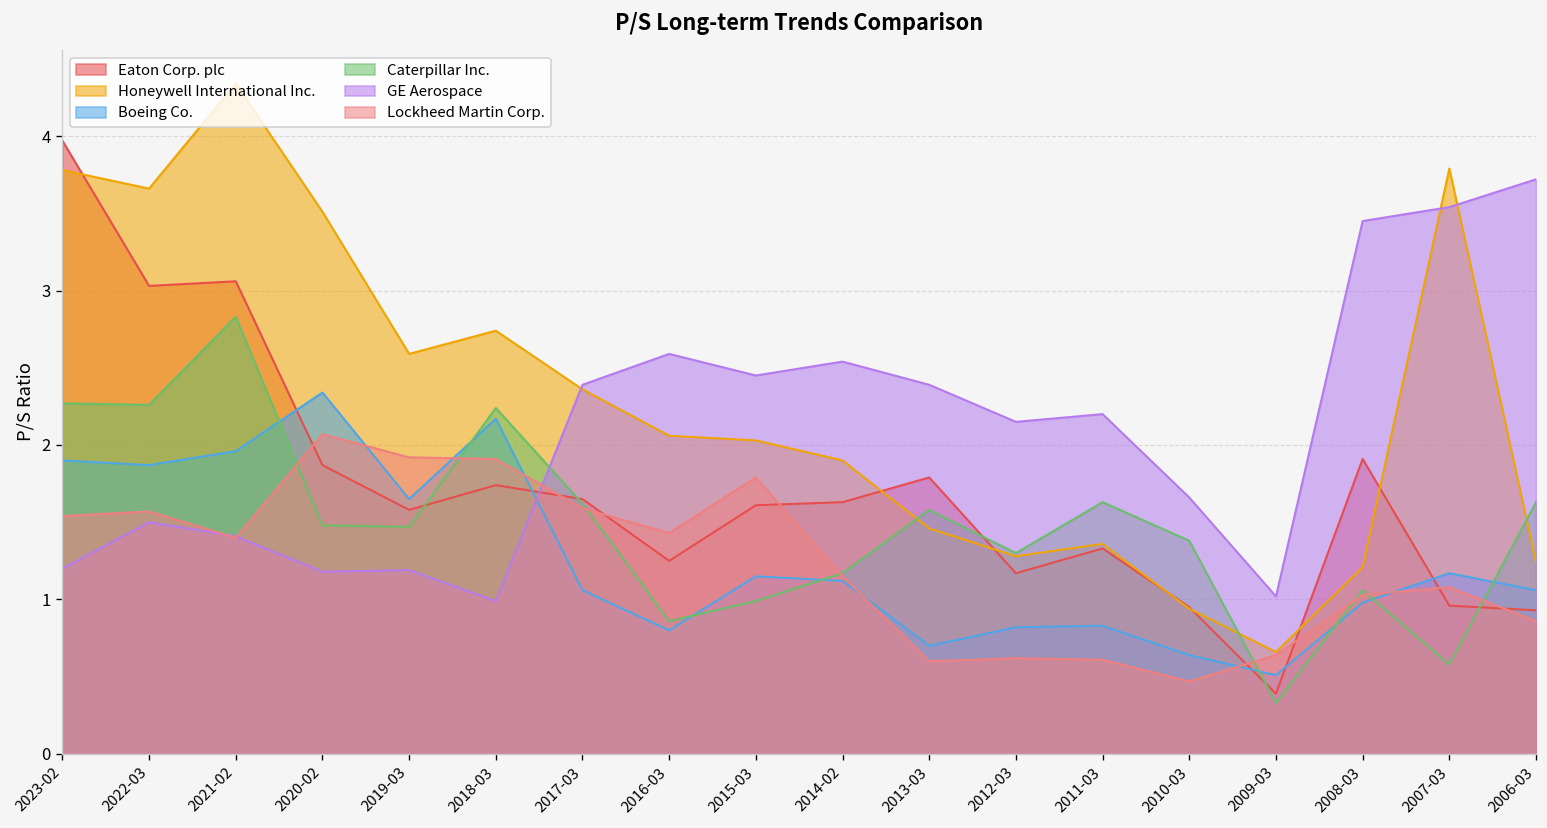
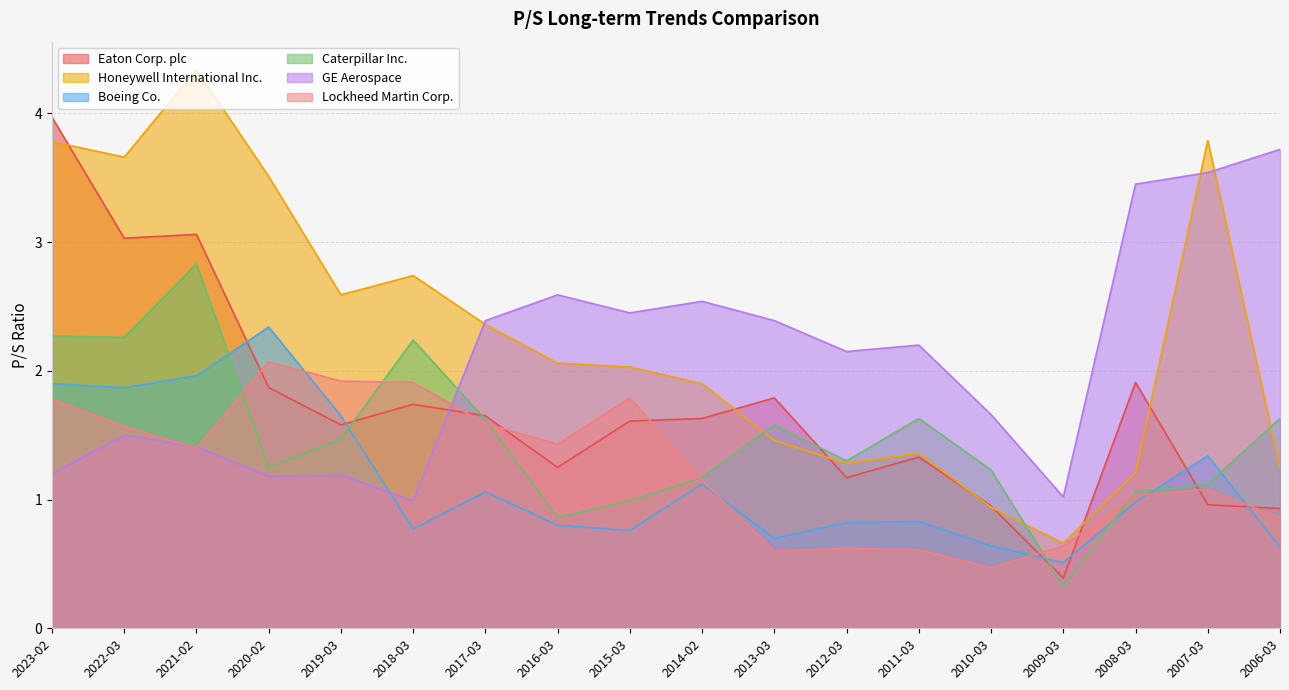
  {
    "Eaton Corp. plc": {
      "2023-02": 3.97,
      "2022-03": 3.03,
      "2021-02": 3.06,
      "2020-02": 1.87,
      "2019-03": 1.58,
      "2018-03": 1.74,
      "2017-03": 1.65,
      "2016-03": 1.25,
      "2015-03": 1.61,
      "2014-02": 1.63,
      "2013-03": 1.79,
      "2012-03": 1.17,
      "2011-03": 1.33,
      "2009-03": 0.39,
      "2008-03": 1.91,
      "2007-03": 0.96,
      "2006-03": 0.93
    },
    "Honeywell International Inc.": {
      "2023-02": 3.78,
      "2022-03": 3.66,
      "2020-02": 3.51,
      "2019-03": 2.59,
      "2018-03": 2.74,
      "2017-03": 2.36,
      "2016-03": 2.06,
      "2015-03": 2.03,
      "2014-02": 1.90,
      "2013-03": 1.46,
      "2012-03": 1.28,
      "2011-03": 1.36,
      "2009-03": 0.66,
      "2008-03": 1.21,
      "2007-03": 3.79,
      "2006-03": 1.24
    },
    "Boeing Co.": {
      "2023-02": 1.90,
      "2022-03": 1.87,
      "2021-02": 1.96,
      "2020-02": 2.34,
      "2019-03": 1.65,
-     "2018-03": 2.17,
+     "2018-03": 0.77,
      "2017-03": 1.06,
      "2016-03": 0.80,
-     "2015-03": 1.15,
+     "2015-03": 0.76,
      "2014-02": 1.12,
      "2013-03": 0.70,
      "2012-03": 0.82,
      "2011-03": 0.83,
      "2010-03": 0.64,
      "2009-03": 0.51,
      "2008-03": 0.98,
-     "2007-03": 1.17,
-     "2006-03": 1.06
+     "2007-03": 1.34,
+     "2006-03": 0.63
    },
    "Caterpillar Inc.": {
      "2023-02": 2.27,
      "2022-03": 2.26,
      "2021-02": 2.83,
-     "2020-02": 1.48,
+     "2020-02": 1.25,
      "2019-03": 1.47,
      "2018-03": 2.24,
      "2017-03": 1.62,
      "2016-03": 0.86,
      "2015-03": 0.99,
      "2014-02": 1.17,
      "2013-03": 1.58,
      "2012-03": 1.30,
      "2011-03": 1.63,
-     "2010-03": 1.38,
+     "2010-03": 1.23,
      "2009-03": 0.33,
      "2008-03": 1.06,
-     "2007-03": 0.58,
+     "2007-03": 1.12,
      "2006-03": 1.63
    },
    "GE Aerospace": {
      "2023-02": 1.20,
      "2022-03": 1.50,
      "2020-02": 1.18,
      "2019-03": 1.19,
      "2018-03": 0.99,
      "2017-03": 2.39,
      "2016-03": 2.59,
      "2015-03": 2.45,
      "2014-02": 2.54,
      "2013-03": 2.39,
      "2012-03": 2.15,
      "2011-03": 2.20,
      "2010-03": 1.66,
      "2009-03": 1.02,
      "2008-03": 3.45,
      "2007-03": 3.54,
      "2006-03": 3.72
    },
    "Lockheed Martin Corp.": {
-     "2023-02": 1.54,
+     "2023-02": 1.78,
      "2022-03": 1.57,
      "2020-02": 2.07,
      "2019-03": 1.92,
      "2018-03": 1.91,
      "2017-03": 1.59,
      "2016-03": 1.43,
      "2015-03": 1.79,
      "2014-02": 1.15,
      "2013-03": 0.60,
      "2012-03": 0.62,
      "2011-03": 0.61,
      "2010-03": 0.47,
      "2009-03": 0.64,
      "2008-03": 1.03,
      "2007-03": 1.08,
      "2006-03": 0.86
    }
  }
